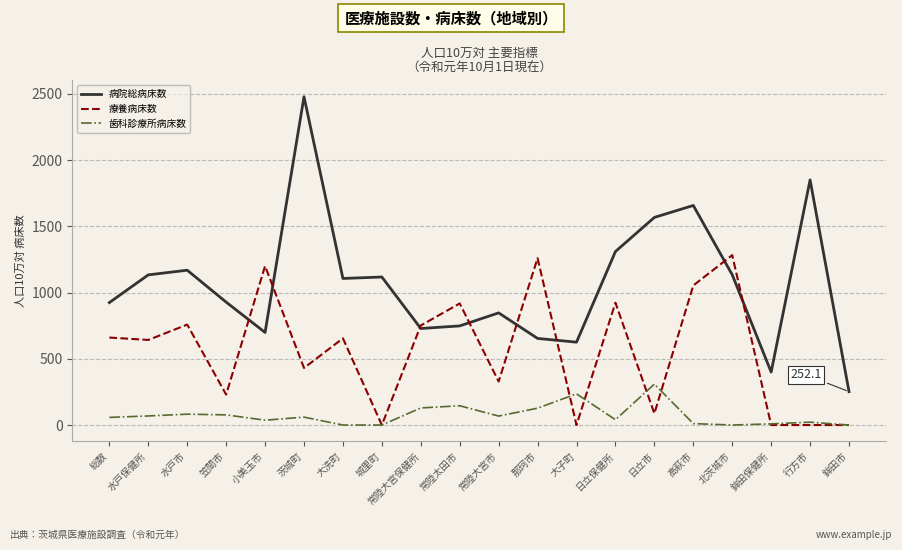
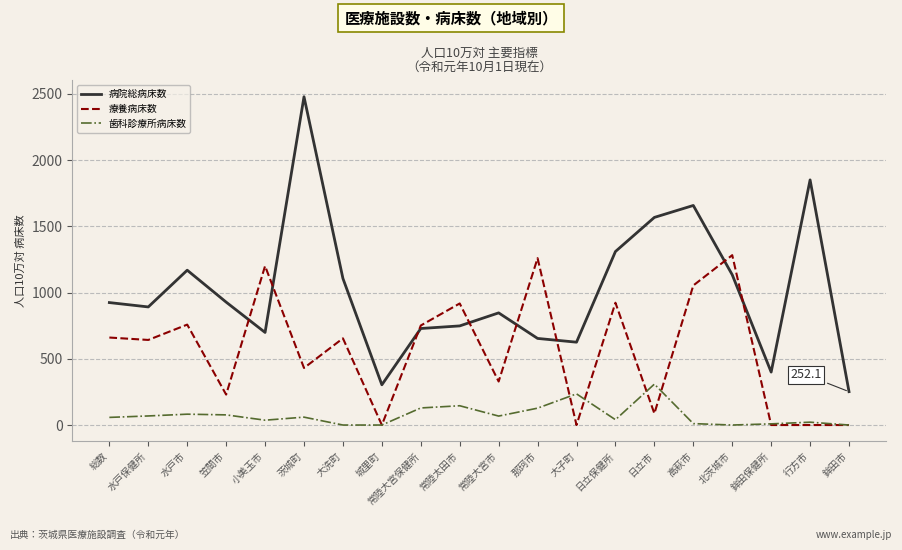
  {
    "病院総病床数": {
      "総数": 920,
-     "水戸保健所": 1130,
+     "水戸保健所": 890,
      "水戸市": 1170,
      "笠間市": 930,
      "小美玉市": 700,
      "茨城町": 2480,
      "大洗町": 1110,
-     "城里町": 1120,
+     "城里町": 300,
      "常陸大宮保健所": 730,
      "常陸太田市": 750,
      "常陸大宮市": 850,
      "那珂市": 650,
      "大子町": 630,
      "日立保健所": 1310,
      "日立市": 1570,
      "高萩市": 1660,
      "北茨城市": 1130,
      "鉾田保健所": 400,
      "行方市": 1850
    },
    "療養病床数": {
      "総数": 660,
      "水戸保健所": 640,
      "水戸市": 760,
      "笠間市": 230,
      "小美玉市": 1200,
      "茨城町": 430,
      "大洗町": 650,
      "常陸大宮保健所": 750,
      "常陸太田市": 920,
      "常陸大宮市": 330,
      "那珂市": 1260,
      "大子町": 0,
      "日立保健所": 920,
      "日立市": 90,
      "高萩市": 1050,
      "北茨城市": 1280,
      "行方市": 0
    },
    "歯科診療所病床数": {
      "総数": 60,
      "水戸保健所": 70,
      "水戸市": 80,
      "笠間市": 80,
      "小美玉市": 40,
      "茨城町": 60,
      "大洗町": 0,
      "常陸大宮保健所": 130,
      "常陸太田市": 150,
      "常陸大宮市": 70,
      "那珂市": 130,
      "大子町": 240,
      "日立保健所": 40,
      "日立市": 310,
      "高萩市": 10,
      "北茨城市": 0,
      "行方市": 20
    }
  }
